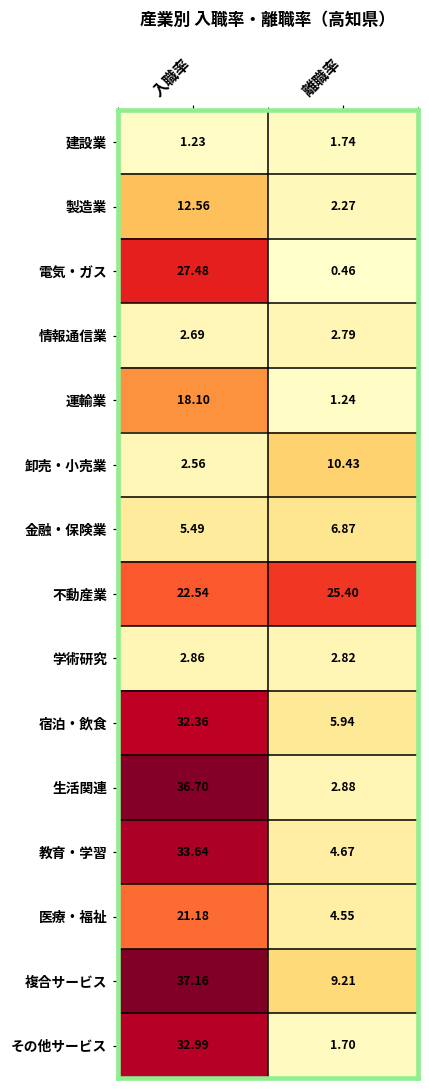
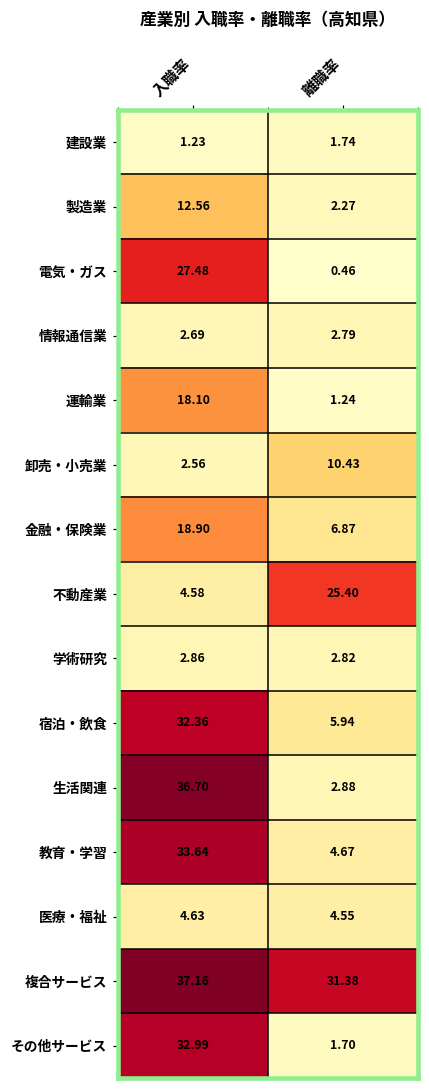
  {
    "建設業": {
      "入職率": 1.23,
      "離職率": 1.74
    },
    "製造業": {
      "入職率": 12.56,
      "離職率": 2.27
    },
    "電気・ガス": {
      "入職率": 27.48,
      "離職率": 0.46
    },
    "情報通信業": {
      "入職率": 2.69,
      "離職率": 2.79
    },
    "運輸業": {
      "入職率": 18.10,
      "離職率": 1.24
    },
    "卸売・小売業": {
      "入職率": 2.56,
      "離職率": 10.43
    },
    "金融・保険業": {
-     "入職率": 5.49,
+     "入職率": 18.90,
      "離職率": 6.87
    },
    "不動産業": {
-     "入職率": 22.54,
+     "入職率": 4.58,
      "離職率": 25.40
    },
    "学術研究": {
      "入職率": 2.86,
      "離職率": 2.82
    },
    "宿泊・飲食": {
      "入職率": 32.36,
      "離職率": 5.94
    },
    "生活関連": {
      "入職率": 36.70,
      "離職率": 2.88
    },
    "教育・学習": {
      "入職率": 33.64,
      "離職率": 4.67
    },
    "医療・福祉": {
-     "入職率": 21.18,
+     "入職率": 4.63,
      "離職率": 4.55
    },
    "複合サービス": {
      "入職率": 37.16,
-     "離職率": 9.21
+     "離職率": 31.38
    },
    "その他サービス": {
      "入職率": 32.99,
      "離職率": 1.70
    }
  }
